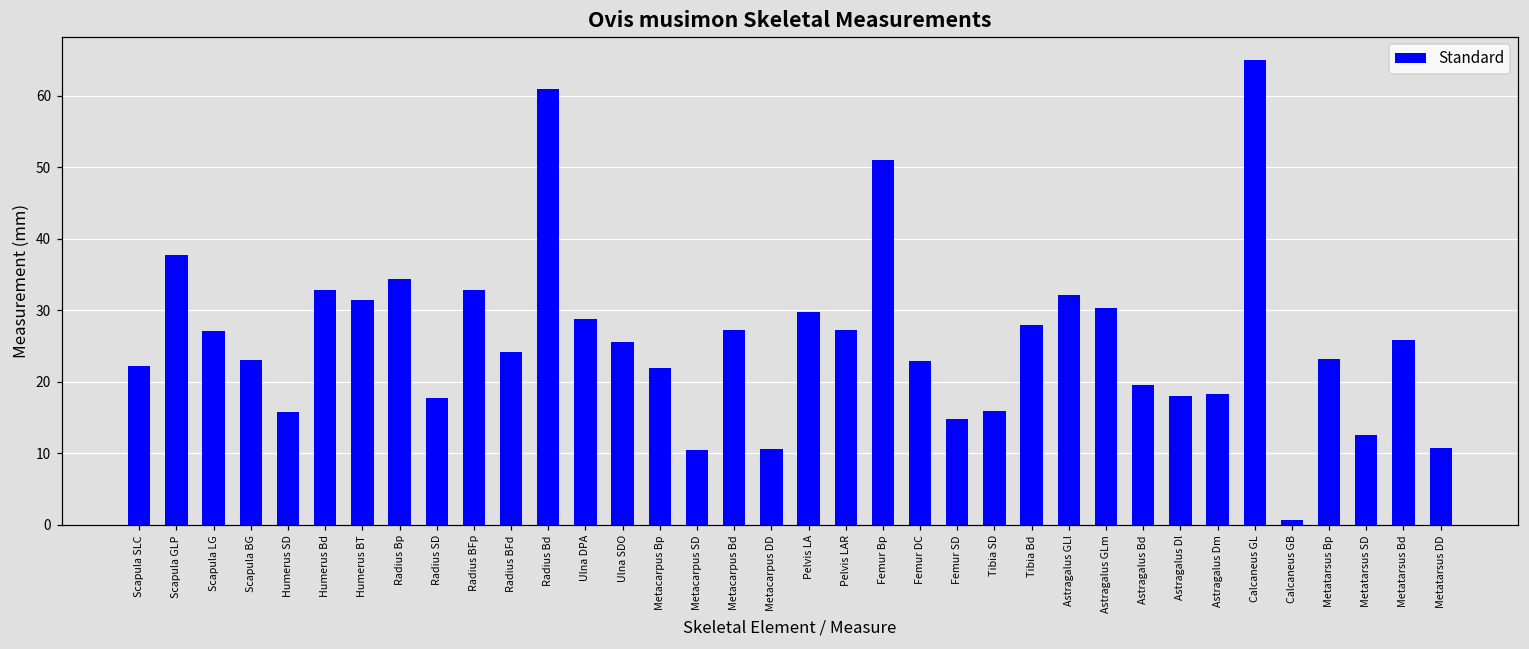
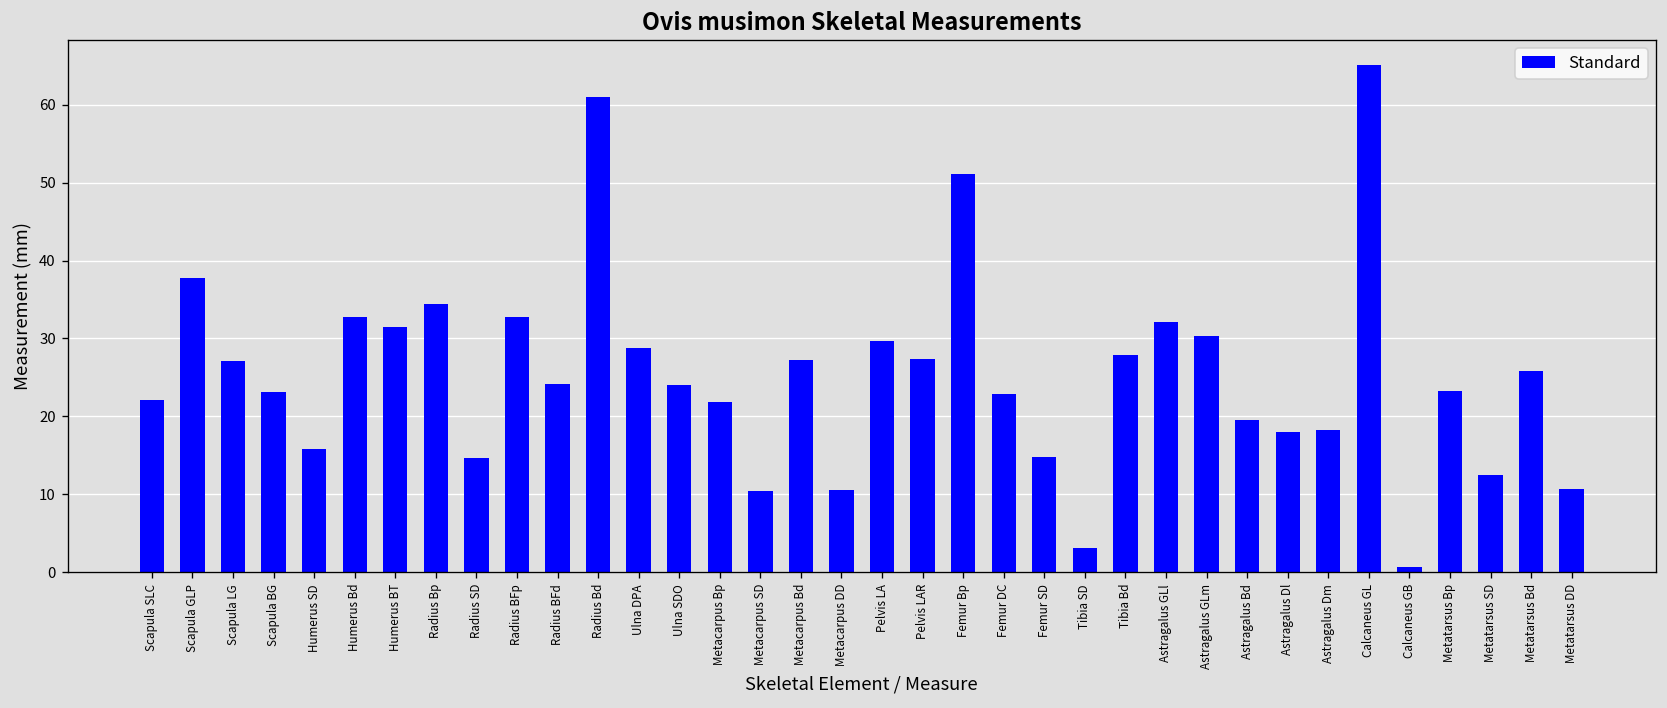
  {
    "Scapula SLC": 22,
    "Scapula GLP": 38,
    "Scapula LG": 27,
    "Scapula BG": 23,
    "Humerus SD": 16,
    "Humerus Bd": 33,
    "Humerus BT": 31,
    "Radius Bp": 34,
-   "Radius SD": 18,
+   "Radius SD": 15,
    "Radius BFp": 33,
    "Radius BFd": 24,
    "Radius Bd": 61,
    "Ulna DPA": 29,
-   "Ulna SDO": 26,
+   "Ulna SDO": 24,
    "Metacarpus Bp": 22,
    "Metacarpus SD": 10,
    "Metacarpus Bd": 27,
    "Metacarpus DD": 11,
    "Pelvis LA": 30,
    "Pelvis LAR": 27,
    "Femur Bp": 51,
    "Femur DC": 23,
    "Femur SD": 15,
-   "Tibia SD": 16,
+   "Tibia SD": 3,
    "Tibia Bd": 28,
    "Astragalus GLl": 32,
    "Astragalus GLm": 30,
    "Astragalus Bd": 20,
    "Astragalus Dl": 18,
    "Astragalus Dm": 18,
    "Calcaneus GL": 65,
    "Calcaneus GB": 1,
    "Metatarsus Bp": 23,
    "Metatarsus SD": 13,
    "Metatarsus Bd": 26,
    "Metatarsus DD": 11
  }
